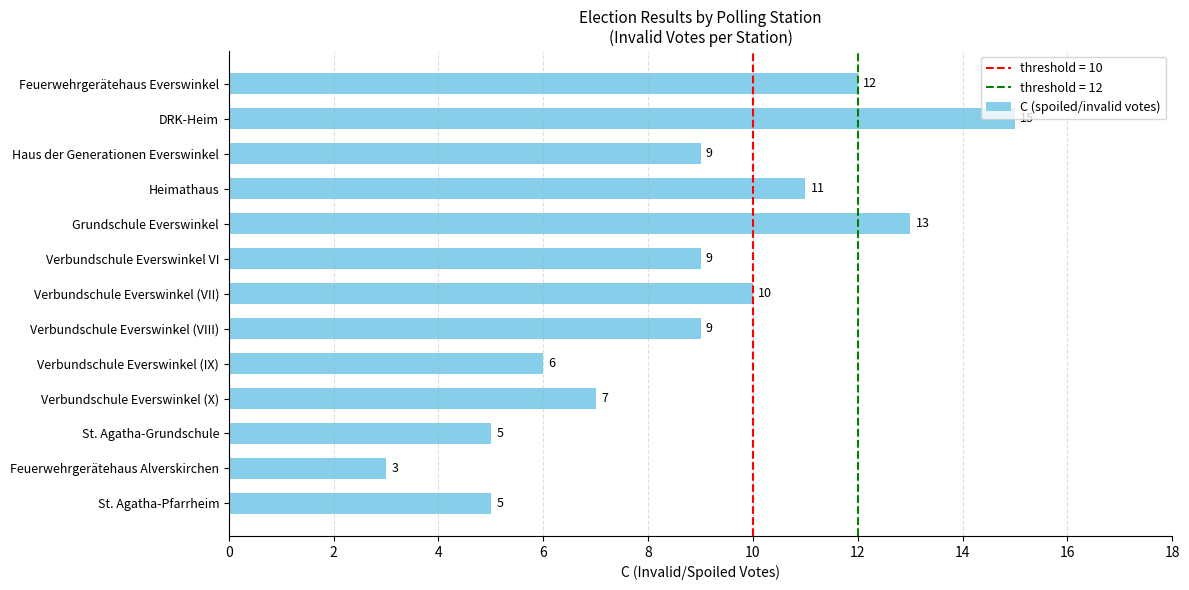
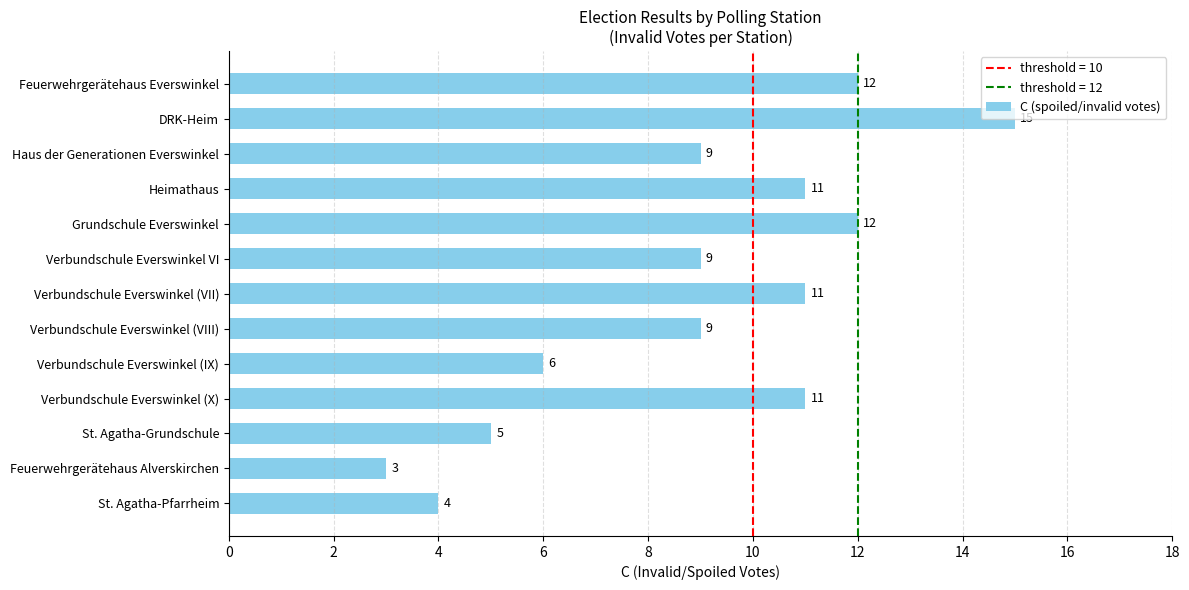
  {
    "Feuerwehrgerätehaus Everswinkel": 12,
    "Haus der Generationen Everswinkel": 9,
    "Heimathaus": 11,
-   "Grundschule Everswinkel": 13,
+   "Grundschule Everswinkel": 12,
    "Verbundschule Everswinkel VI": 9,
-   "Verbundschule Everswinkel (VII)": 10,
+   "Verbundschule Everswinkel (VII)": 11,
    "Verbundschule Everswinkel (VIII)": 9,
    "Verbundschule Everswinkel (IX)": 6,
-   "Verbundschule Everswinkel (X)": 7,
+   "Verbundschule Everswinkel (X)": 11,
    "St. Agatha-Grundschule": 5,
    "Feuerwehrgerätehaus Alverskirchen": 3,
-   "St. Agatha-Pfarrheim": 5
+   "St. Agatha-Pfarrheim": 4
  }
